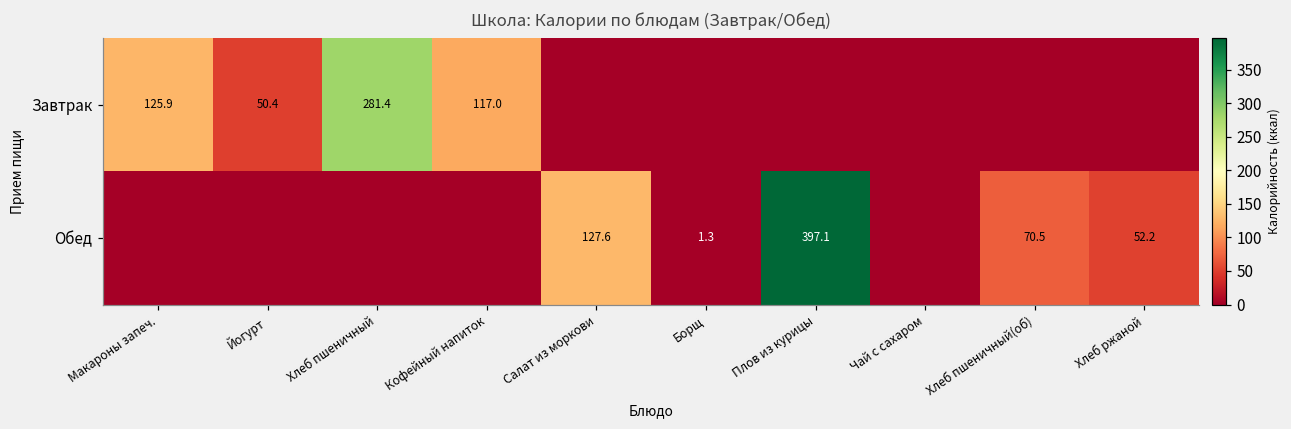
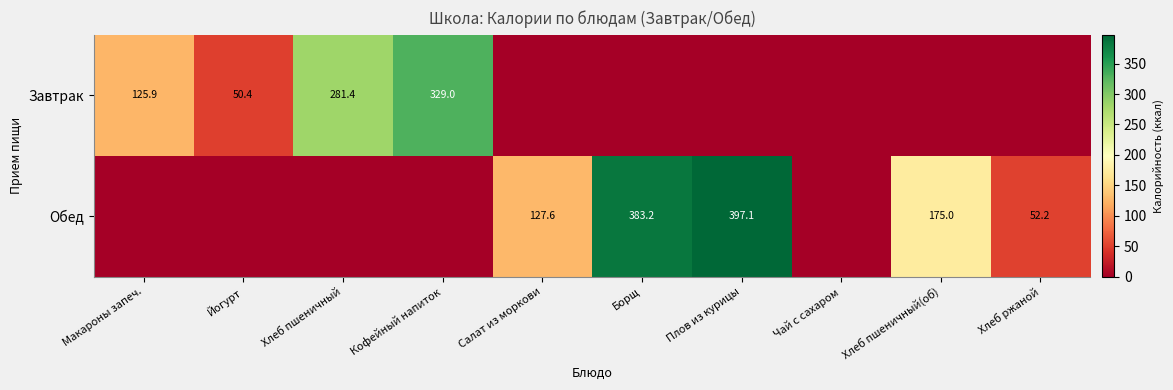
  {
    "Завтрак": {
      "Макароны запеч.": 125.9,
      "Йогурт": 50.4,
      "Хлеб пшеничный": 281.4,
-     "Кофейный напиток": 117.0
+     "Кофейный напиток": 329.0
    },
    "Обед": {
      "Салат из моркови": 127.6,
-     "Борщ": 1.3,
+     "Борщ": 383.2,
      "Плов из курицы": 397.1,
-     "Хлеб пшеничный(об)": 70.5,
+     "Хлеб пшеничный(об)": 175.0,
      "Хлеб ржаной": 52.2
    }
  }
